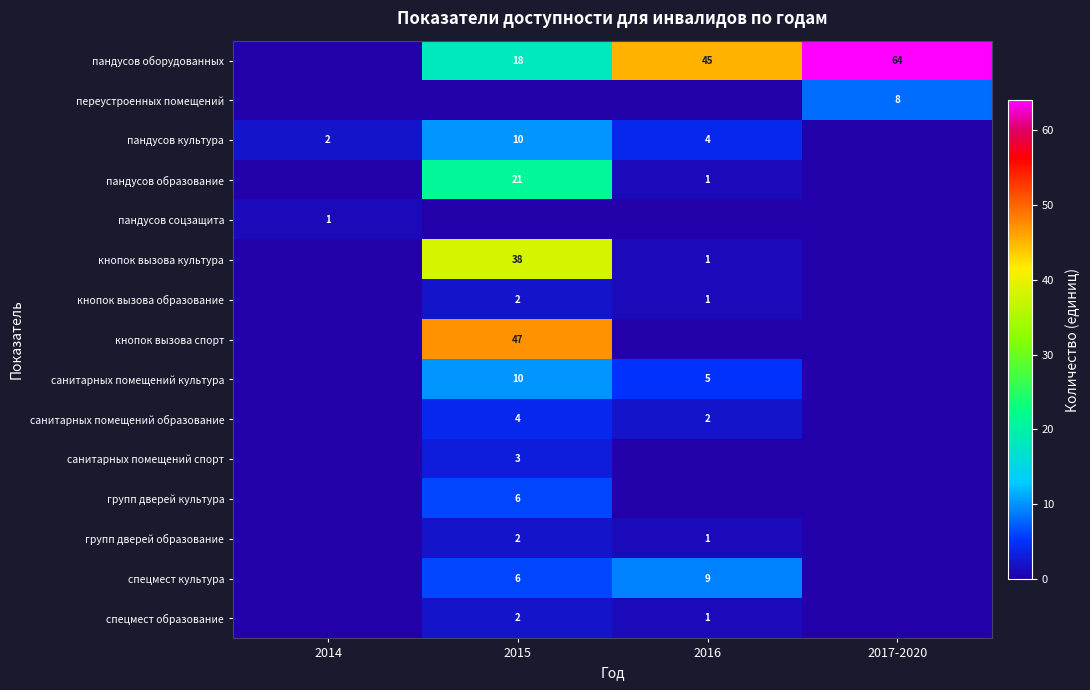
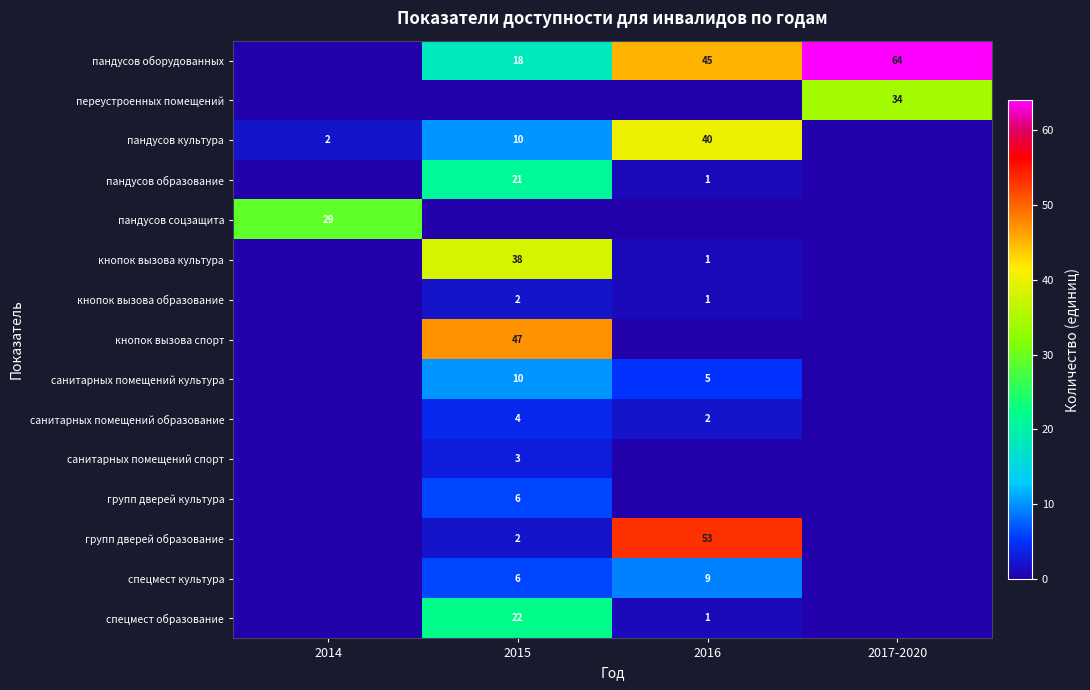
  {
    "пандусов оборудованных": {
      "2015": 18,
      "2016": 45,
      "2017-2020": 64
    },
    "переустроенных помещений": {
-     "2017-2020": 8
+     "2017-2020": 34
    },
    "пандусов культура": {
      "2014": 2,
      "2015": 10,
-     "2016": 4
+     "2016": 40
    },
    "пандусов образование": {
      "2015": 21,
      "2016": 1
    },
    "пандусов соцзащита": {
-     "2014": 1
+     "2014": 29
    },
    "кнопок вызова культура": {
      "2015": 38,
      "2016": 1
    },
    "кнопок вызова образование": {
      "2015": 2,
      "2016": 1
    },
    "кнопок вызова спорт": {
      "2015": 47
    },
    "санитарных помещений культура": {
      "2015": 10,
      "2016": 5
    },
    "санитарных помещений образование": {
      "2015": 4,
      "2016": 2
    },
    "санитарных помещений спорт": {
      "2015": 3
    },
    "групп дверей культура": {
      "2015": 6
    },
    "групп дверей образование": {
      "2015": 2,
-     "2016": 1
+     "2016": 53
    },
    "спецмест культура": {
      "2015": 6,
      "2016": 9
    },
    "спецмест образование": {
-     "2015": 2,
+     "2015": 22,
      "2016": 1
    }
  }
